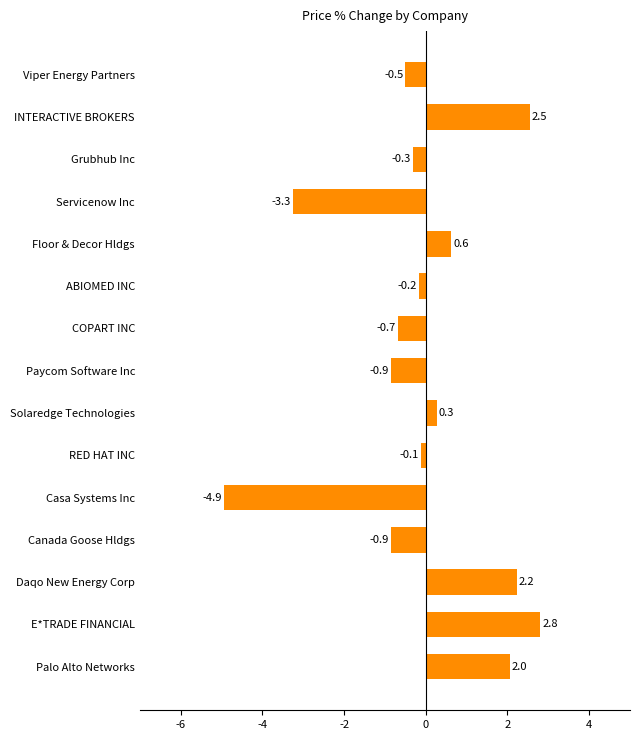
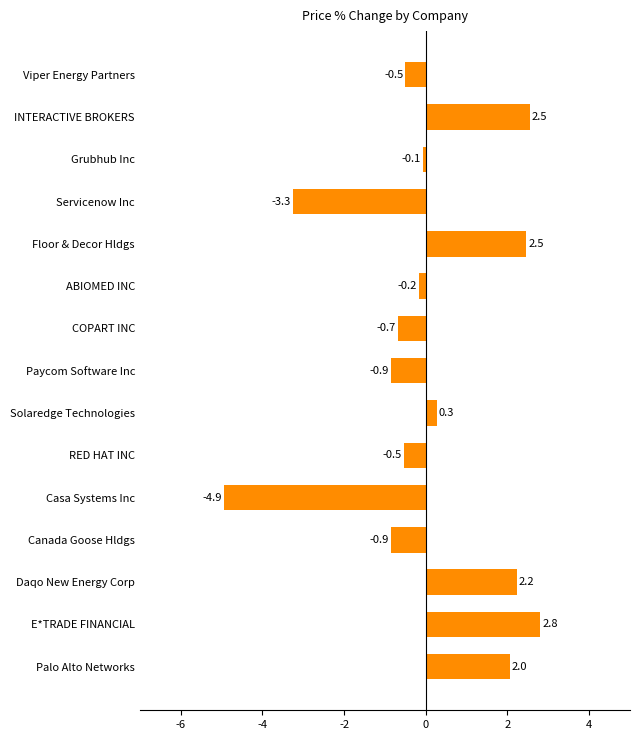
  {
    "Viper Energy Partners": -0.5,
    "INTERACTIVE BROKERS": 2.5,
-   "Grubhub Inc": -0.3,
+   "Grubhub Inc": -0.1,
    "Servicenow Inc": -3.3,
-   "Floor & Decor Hldgs": 0.6,
+   "Floor & Decor Hldgs": 2.5,
    "ABIOMED INC": -0.2,
    "COPART INC": -0.7,
    "Paycom Software Inc": -0.9,
    "Solaredge Technologies": 0.3,
-   "RED HAT INC": -0.1,
+   "RED HAT INC": -0.5,
    "Casa Systems Inc": -4.9,
    "Canada Goose Hldgs": -0.9,
    "Daqo New Energy Corp": 2.2,
    "E*TRADE FINANCIAL": 2.8,
    "Palo Alto Networks": 2.0
  }
